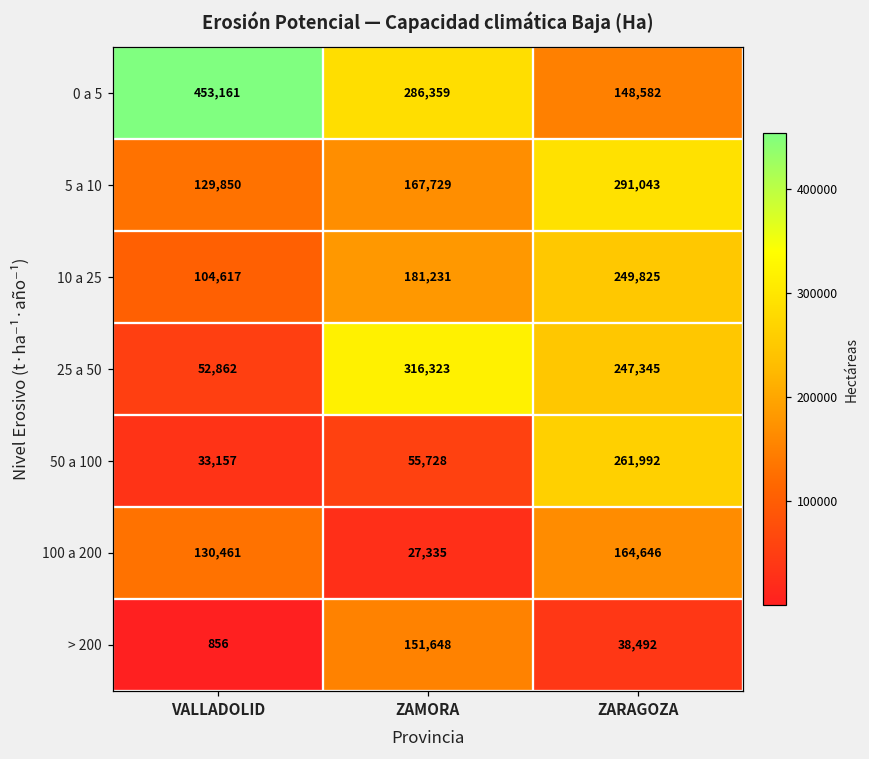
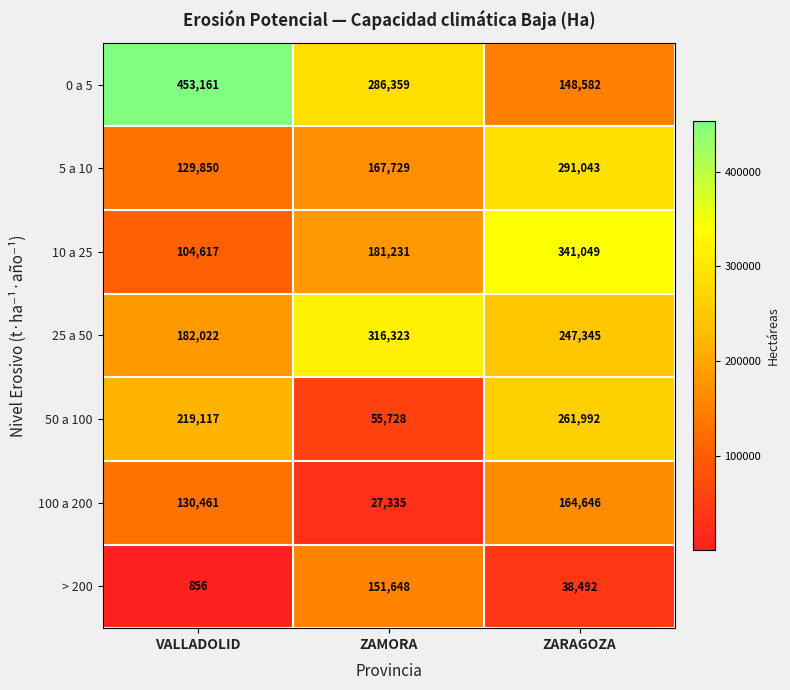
  {
    "0 a 5": {
      "VALLADOLID": "453,161",
      "ZAMORA": "286,359",
      "ZARAGOZA": "148,582"
    },
    "5 a 10": {
      "VALLADOLID": "129,850",
      "ZAMORA": "167,729",
      "ZARAGOZA": "291,043"
    },
    "10 a 25": {
      "VALLADOLID": "104,617",
      "ZAMORA": "181,231",
-     "ZARAGOZA": "249,825"
+     "ZARAGOZA": "341,049"
    },
    "25 a 50": {
-     "VALLADOLID": "52,862",
+     "VALLADOLID": "182,022",
      "ZAMORA": "316,323",
      "ZARAGOZA": "247,345"
    },
    "50 a 100": {
-     "VALLADOLID": "33,157",
+     "VALLADOLID": "219,117",
      "ZAMORA": "55,728",
      "ZARAGOZA": "261,992"
    },
    "100 a 200": {
      "VALLADOLID": "130,461",
      "ZAMORA": "27,335",
      "ZARAGOZA": "164,646"
    },
    "> 200": {
      "VALLADOLID": "856",
      "ZAMORA": "151,648",
      "ZARAGOZA": "38,492"
    }
  }
